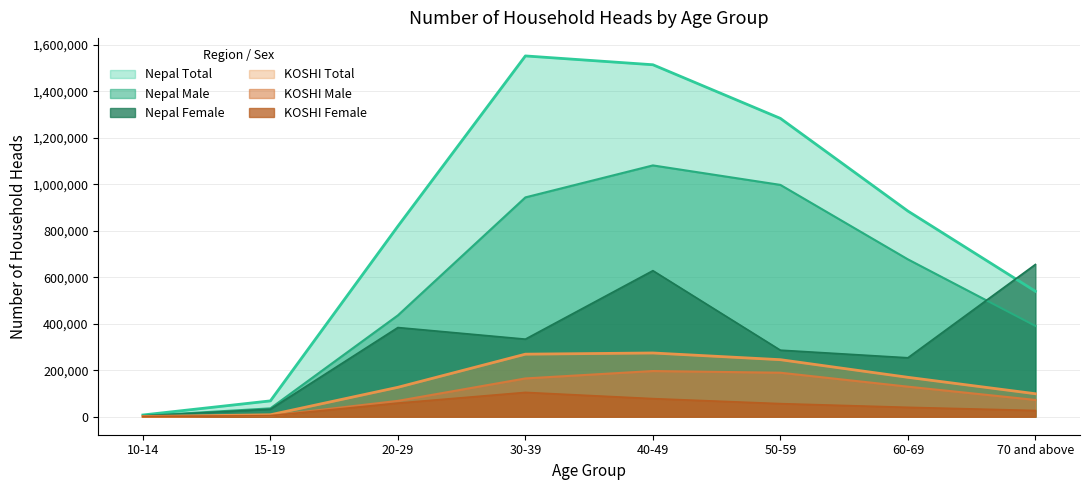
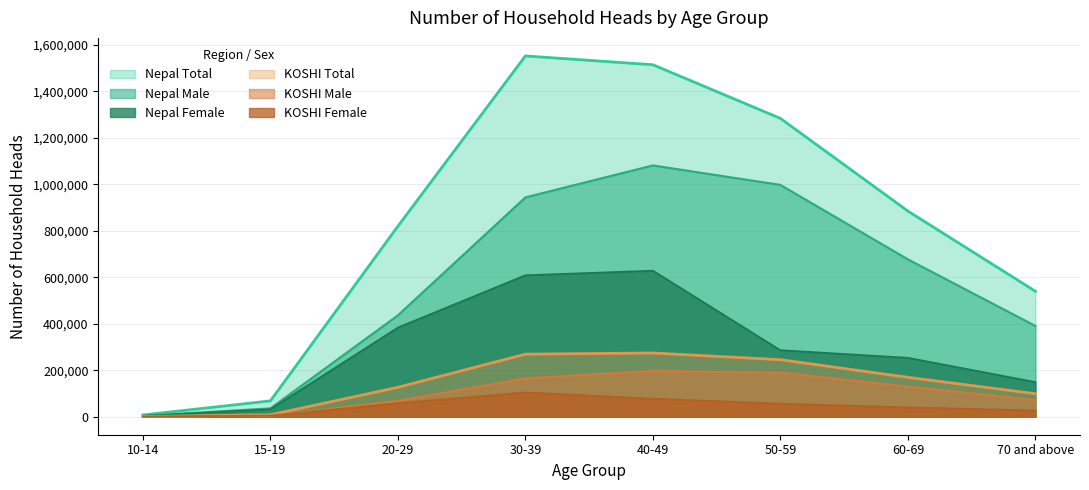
  {
    "Nepal Female": {
      "20-29": "380,000",
-     "30-39": "330,000",
+     "30-39": "610,000",
      "40-49": "630,000",
      "50-59": "290,000",
      "60-69": "250,000",
-     "70 and above": "650,000"
+     "70 and above": "150,000"
    }
  }
